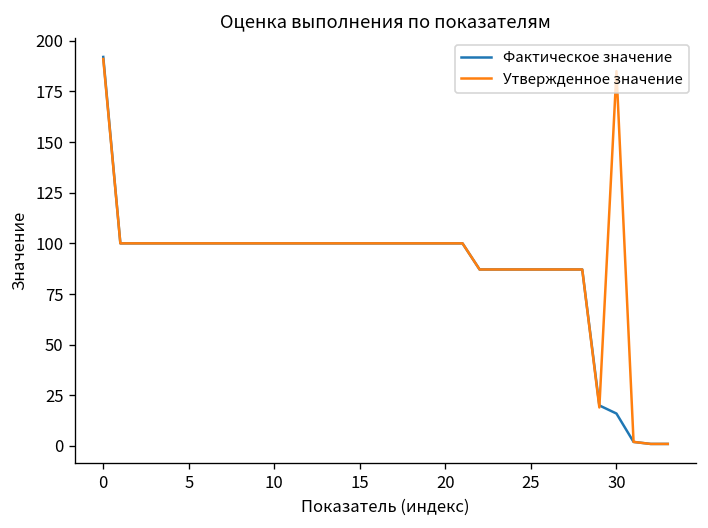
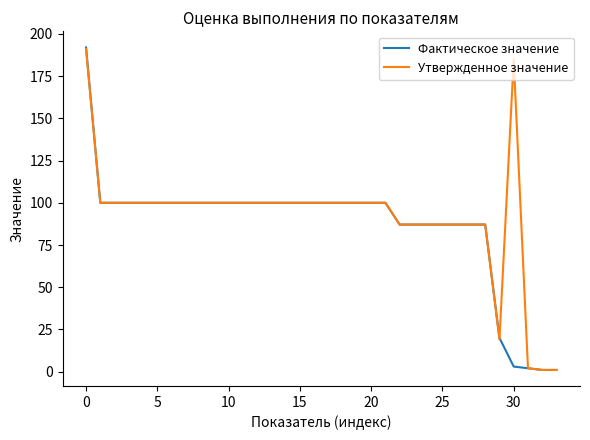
  {
    "Фактическое значение": {
-     "30": 16
+     "30": 3
    }
  }
